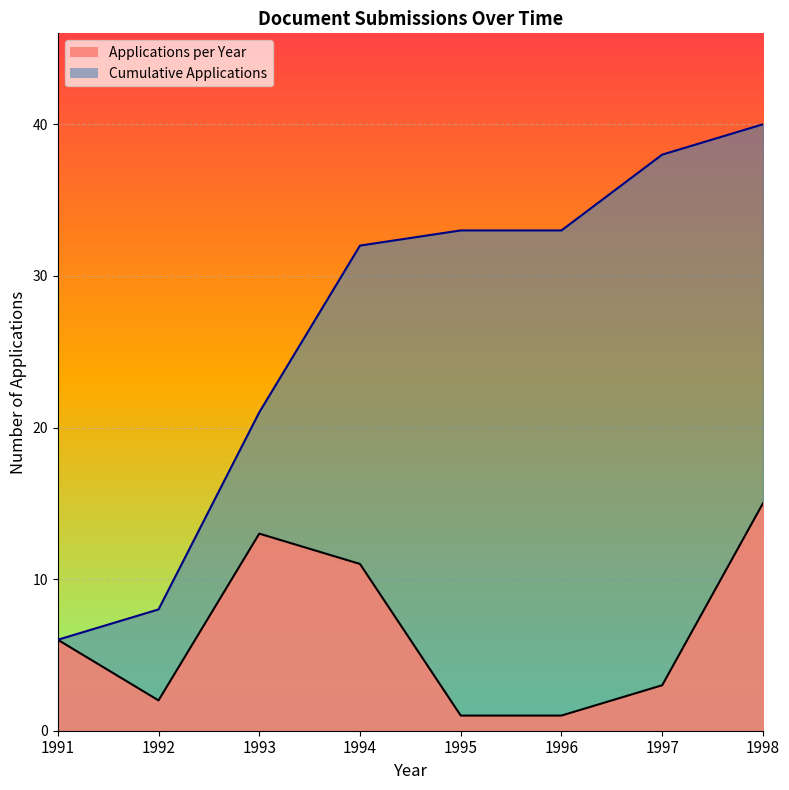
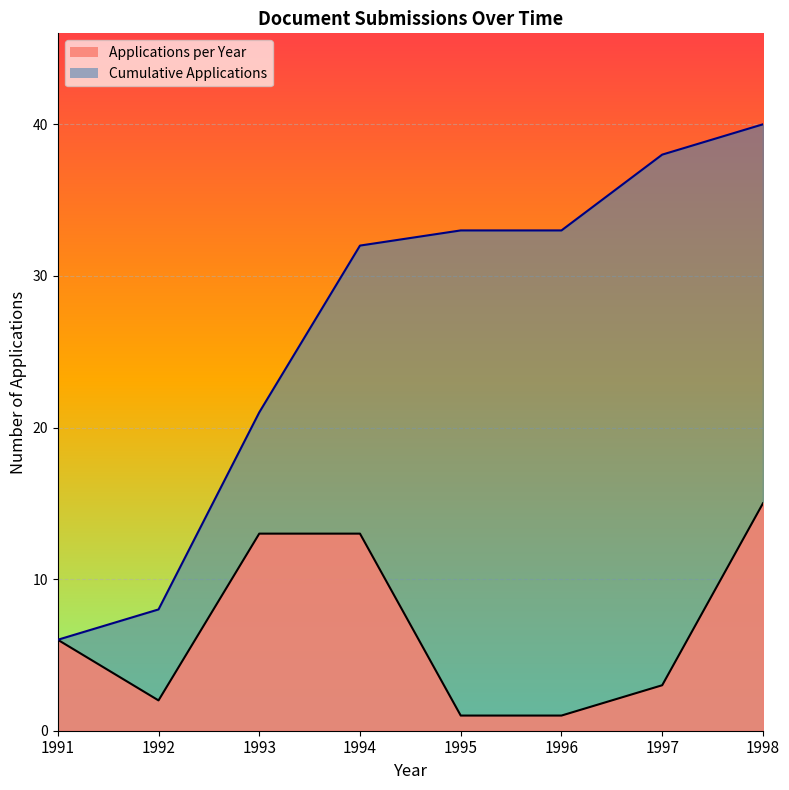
  {
    "Applications per Year": {
      "1992": 2,
      "1993": 13,
-     "1994": 11,
+     "1994": 13,
      "1995": 1,
      "1996": 1,
      "1997": 3,
      "1998": 15
    },
    "Cumulative Applications": {
      "1992": 8,
      "1993": 21,
      "1994": 32,
      "1995": 33,
      "1996": 33,
      "1997": 38,
      "1998": 40
    }
  }
